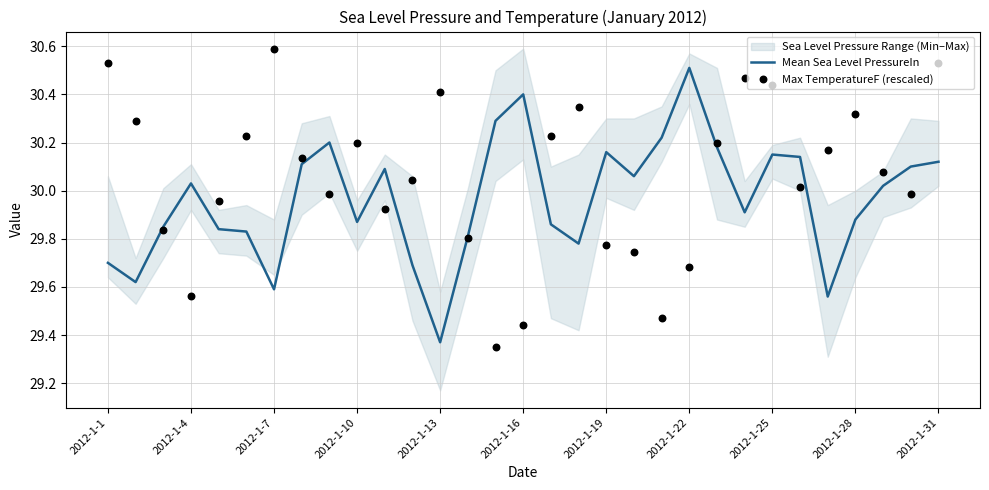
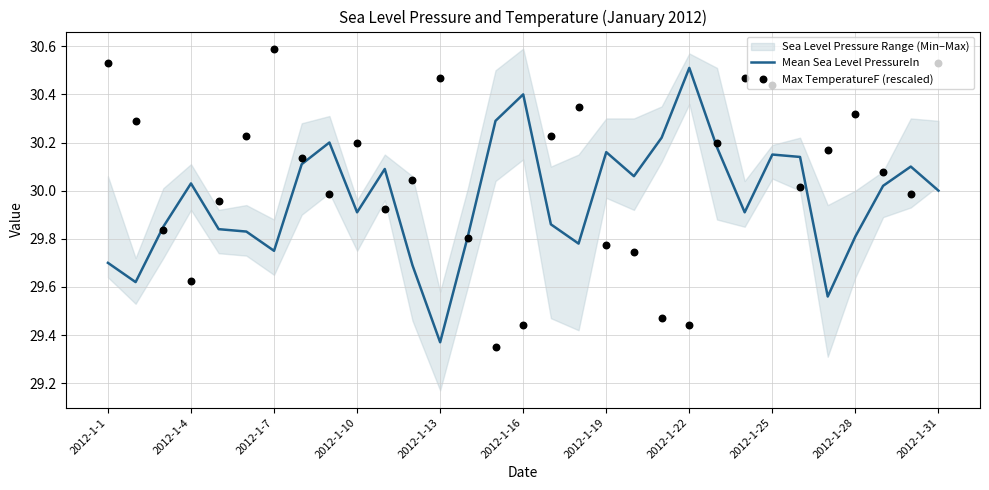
  {
    "Mean Sea Level PressureIn": {
      "2012-1-1": 29.70,
      "2012-1-4": 30.03,
-     "2012-1-7": 29.59,
-     "2012-1-10": 29.87,
+     "2012-1-7": 29.75,
+     "2012-1-10": 29.91,
      "2012-1-13": 29.37,
      "2012-1-16": 30.40,
      "2012-1-19": 30.16,
      "2012-1-22": 30.51,
      "2012-1-25": 30.15,
-     "2012-1-28": 29.88,
-     "2012-1-31": 30.12
+     "2012-1-28": 29.81,
+     "2012-1-31": 30.00
    },
    "Max TemperatureF (rescaled)": {
-     "2012-1-4": 29.56,
-     "2012-1-13": 30.41,
-     "2012-1-22": 29.68
+     "2012-1-4": 29.62,
+     "2012-1-13": 30.47,
+     "2012-1-22": 29.44
    }
  }
